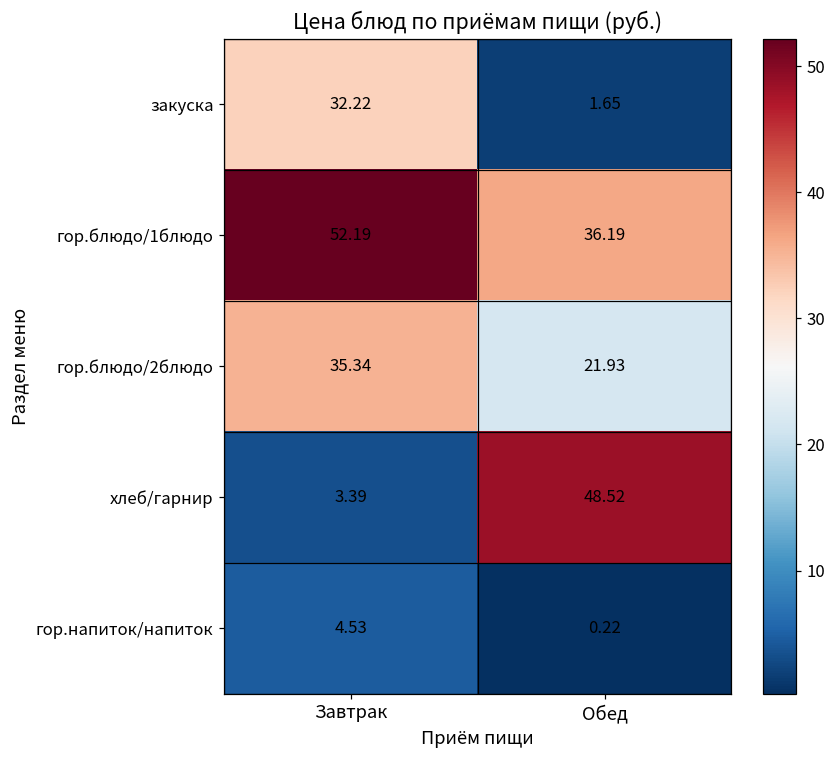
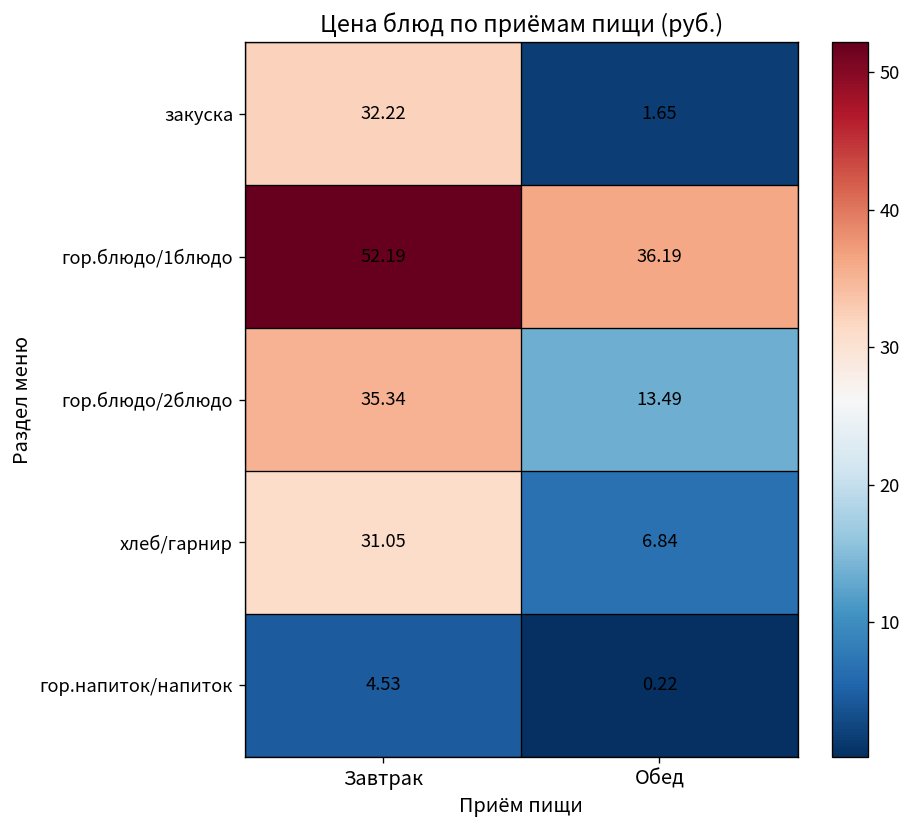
  {
    "закуска": {
      "Завтрак": 32.22,
      "Обед": 1.65
    },
    "гор.блюдо/1блюдо": {
      "Завтрак": 52.19,
      "Обед": 36.19
    },
    "гор.блюдо/2блюдо": {
      "Завтрак": 35.34,
-     "Обед": 21.93
+     "Обед": 13.49
    },
    "хлеб/гарнир": {
-     "Завтрак": 3.39,
-     "Обед": 48.52
+     "Завтрак": 31.05,
+     "Обед": 6.84
    },
    "гор.напиток/напиток": {
      "Завтрак": 4.53,
      "Обед": 0.22
    }
  }
